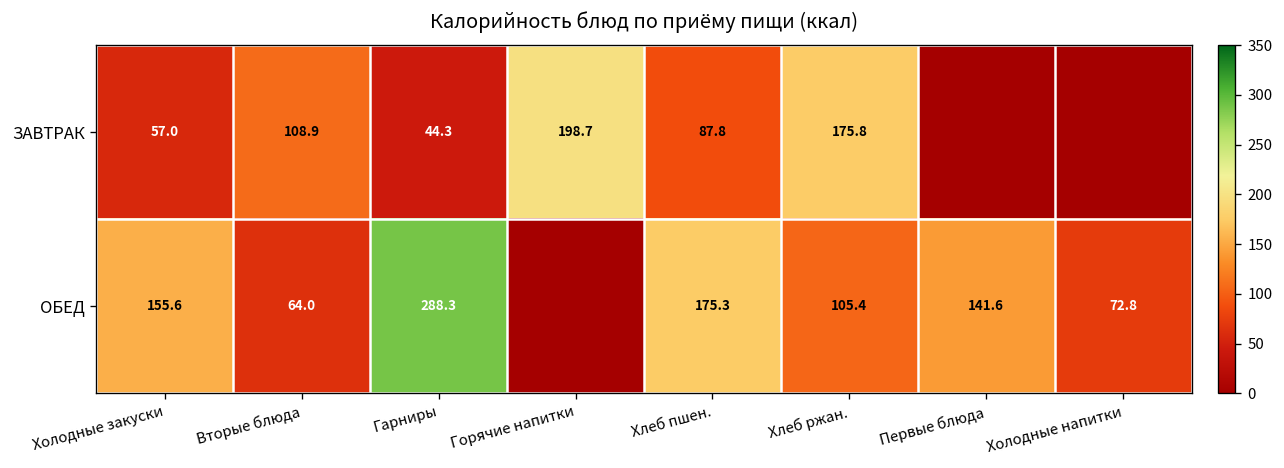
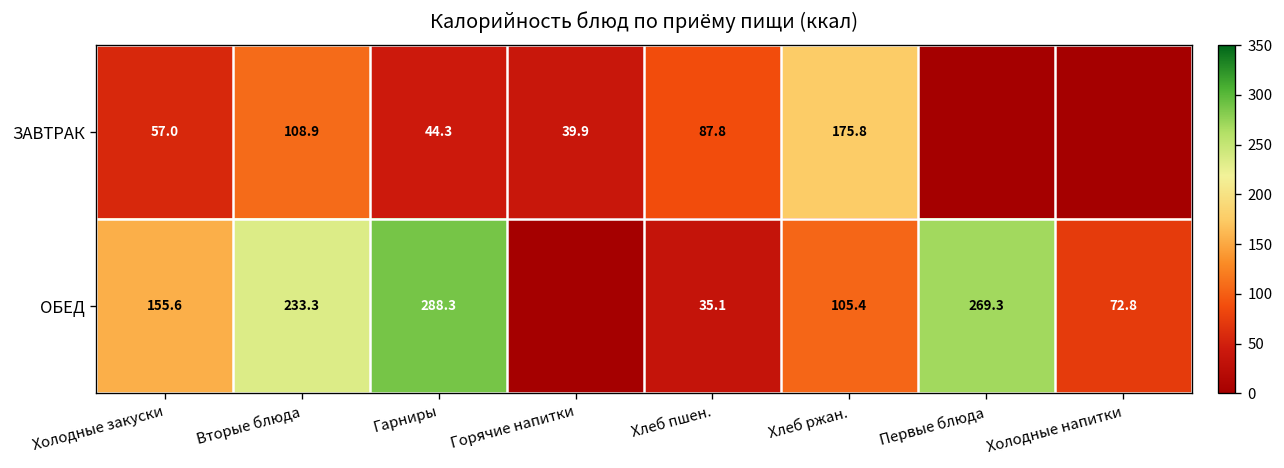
  {
    "ЗАВТРАК": {
      "Холодные закуски": 57.0,
      "Вторые блюда": 108.9,
      "Гарниры": 44.3,
-     "Горячие напитки": 198.7,
+     "Горячие напитки": 39.9,
      "Хлеб пшен.": 87.8,
      "Хлеб ржан.": 175.8
    },
    "ОБЕД": {
      "Холодные закуски": 155.6,
-     "Вторые блюда": 64.0,
+     "Вторые блюда": 233.3,
      "Гарниры": 288.3,
-     "Хлеб пшен.": 175.3,
+     "Хлеб пшен.": 35.1,
      "Хлеб ржан.": 105.4,
-     "Первые блюда": 141.6,
+     "Первые блюда": 269.3,
      "Холодные напитки": 72.8
    }
  }
